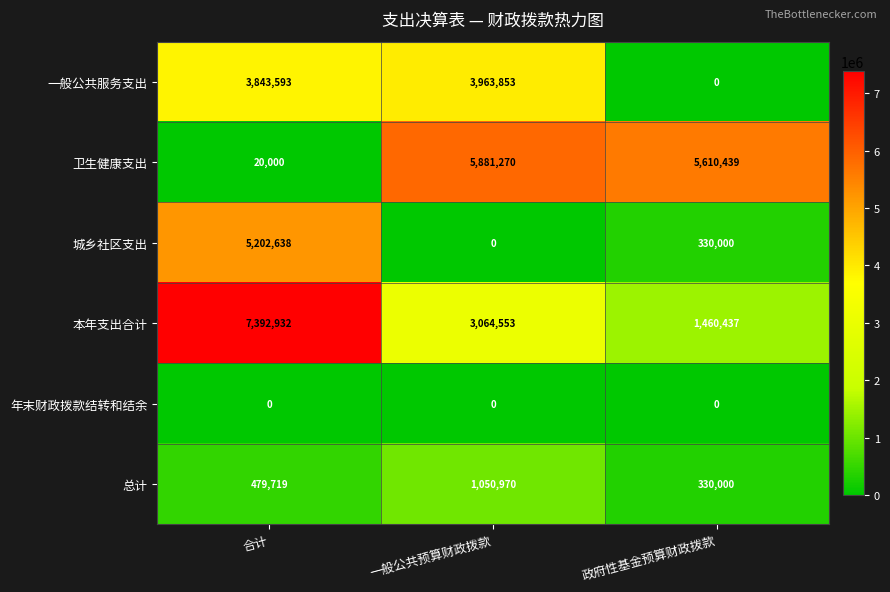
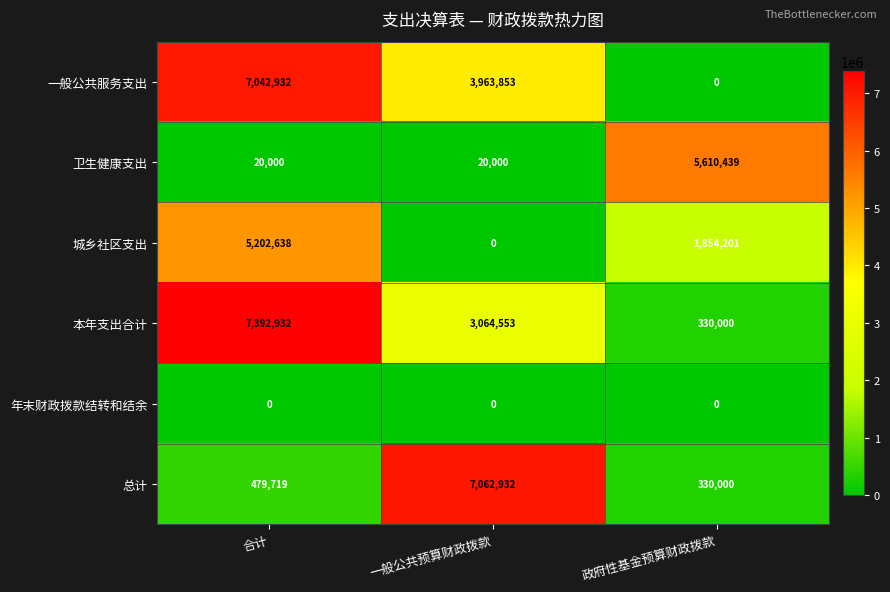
  {
    "一般公共服务支出": {
-     "合计": "3,843,593",
+     "合计": "7,042,932",
      "一般公共预算财政拨款": "3,963,853",
      "政府性基金预算财政拨款": "0"
    },
    "卫生健康支出": {
      "合计": "20,000",
-     "一般公共预算财政拨款": "5,881,270",
+     "一般公共预算财政拨款": "20,000",
      "政府性基金预算财政拨款": "5,610,439"
    },
    "城乡社区支出": {
      "合计": "5,202,638",
      "一般公共预算财政拨款": "0",
-     "政府性基金预算财政拨款": "330,000"
+     "政府性基金预算财政拨款": "1,854,201"
    },
    "本年支出合计": {
      "合计": "7,392,932",
      "一般公共预算财政拨款": "3,064,553",
-     "政府性基金预算财政拨款": "1,460,437"
+     "政府性基金预算财政拨款": "330,000"
    },
    "年末财政拨款结转和结余": {
      "合计": "0",
      "一般公共预算财政拨款": "0",
      "政府性基金预算财政拨款": "0"
    },
    "总计": {
      "合计": "479,719",
-     "一般公共预算财政拨款": "1,050,970",
+     "一般公共预算财政拨款": "7,062,932",
      "政府性基金预算财政拨款": "330,000"
    }
  }
